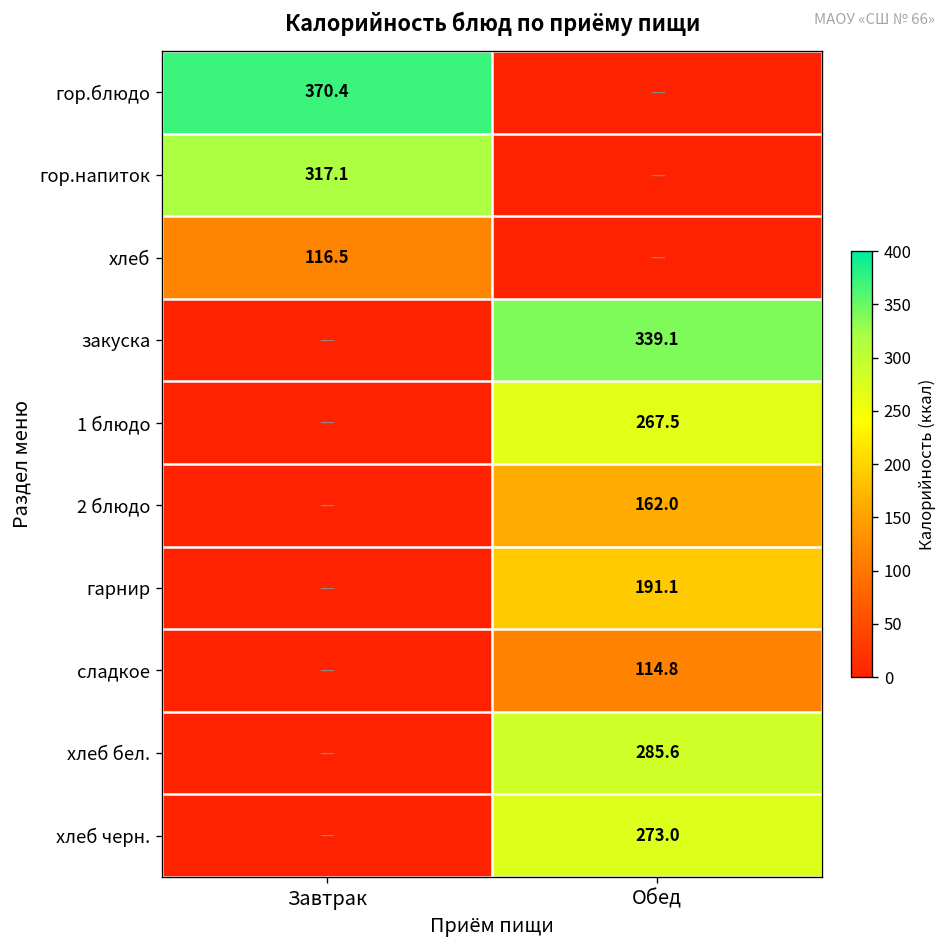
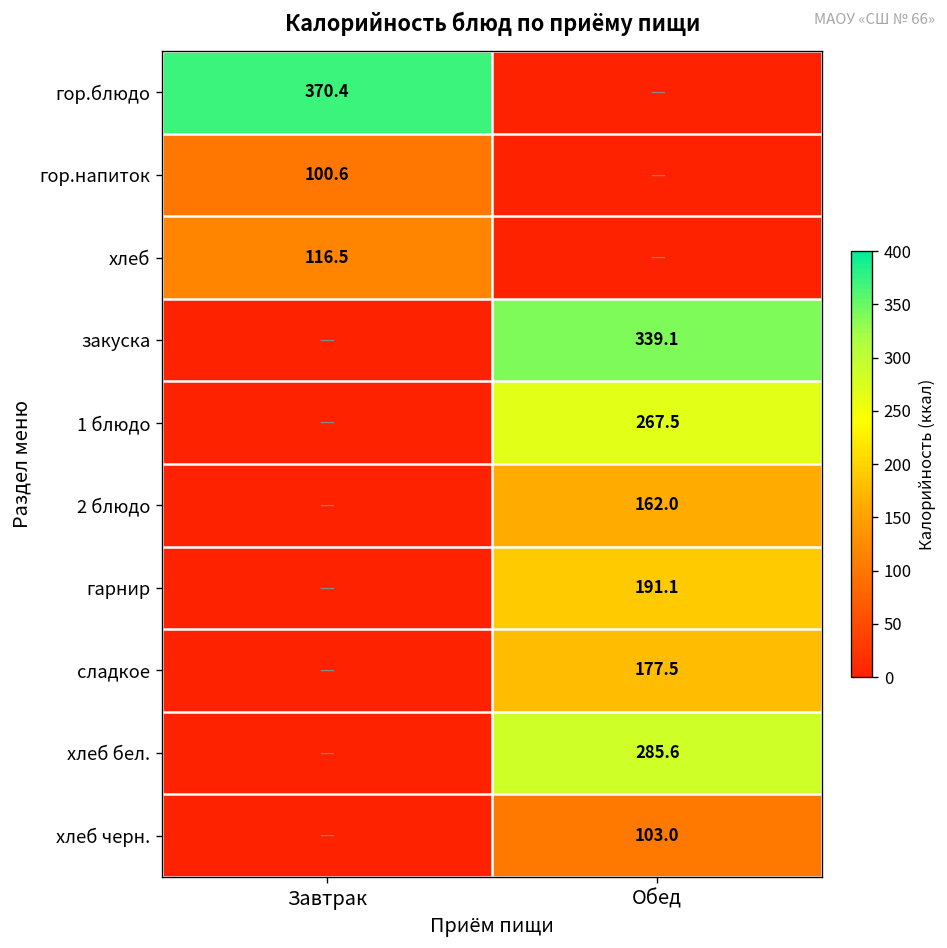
  {
    "гор.блюдо": {
      "Завтрак": 370.4
    },
    "гор.напиток": {
-     "Завтрак": 317.1
+     "Завтрак": 100.6
    },
    "хлеб": {
      "Завтрак": 116.5
    },
    "закуска": {
      "Обед": 339.1
    },
    "1 блюдо": {
      "Обед": 267.5
    },
    "2 блюдо": {
      "Обед": 162.0
    },
    "гарнир": {
      "Обед": 191.1
    },
    "сладкое": {
-     "Обед": 114.8
+     "Обед": 177.5
    },
    "хлеб бел.": {
      "Обед": 285.6
    },
    "хлеб черн.": {
-     "Обед": 273.0
+     "Обед": 103.0
    }
  }
